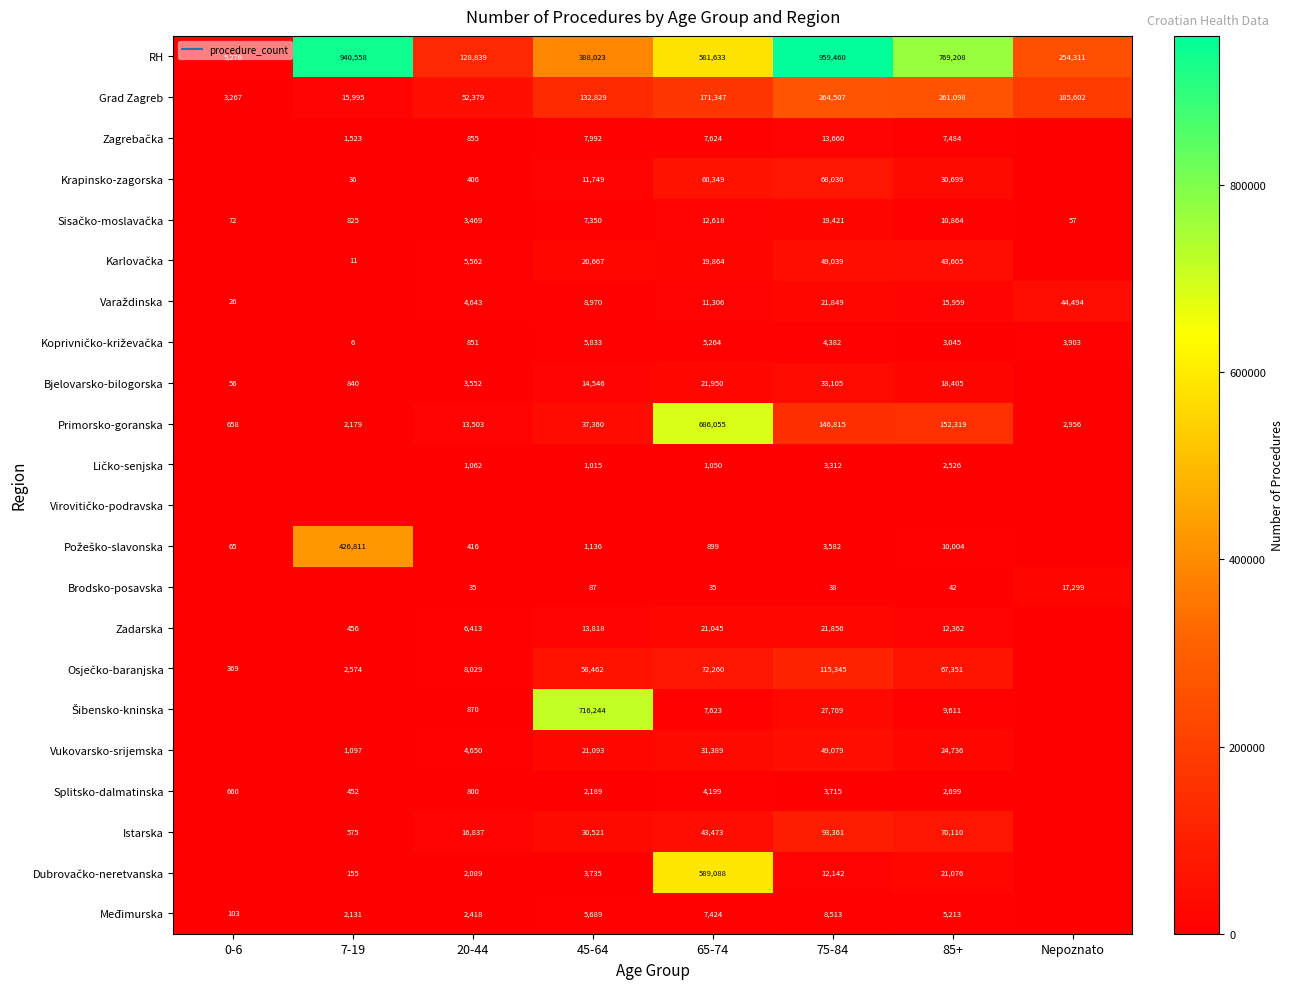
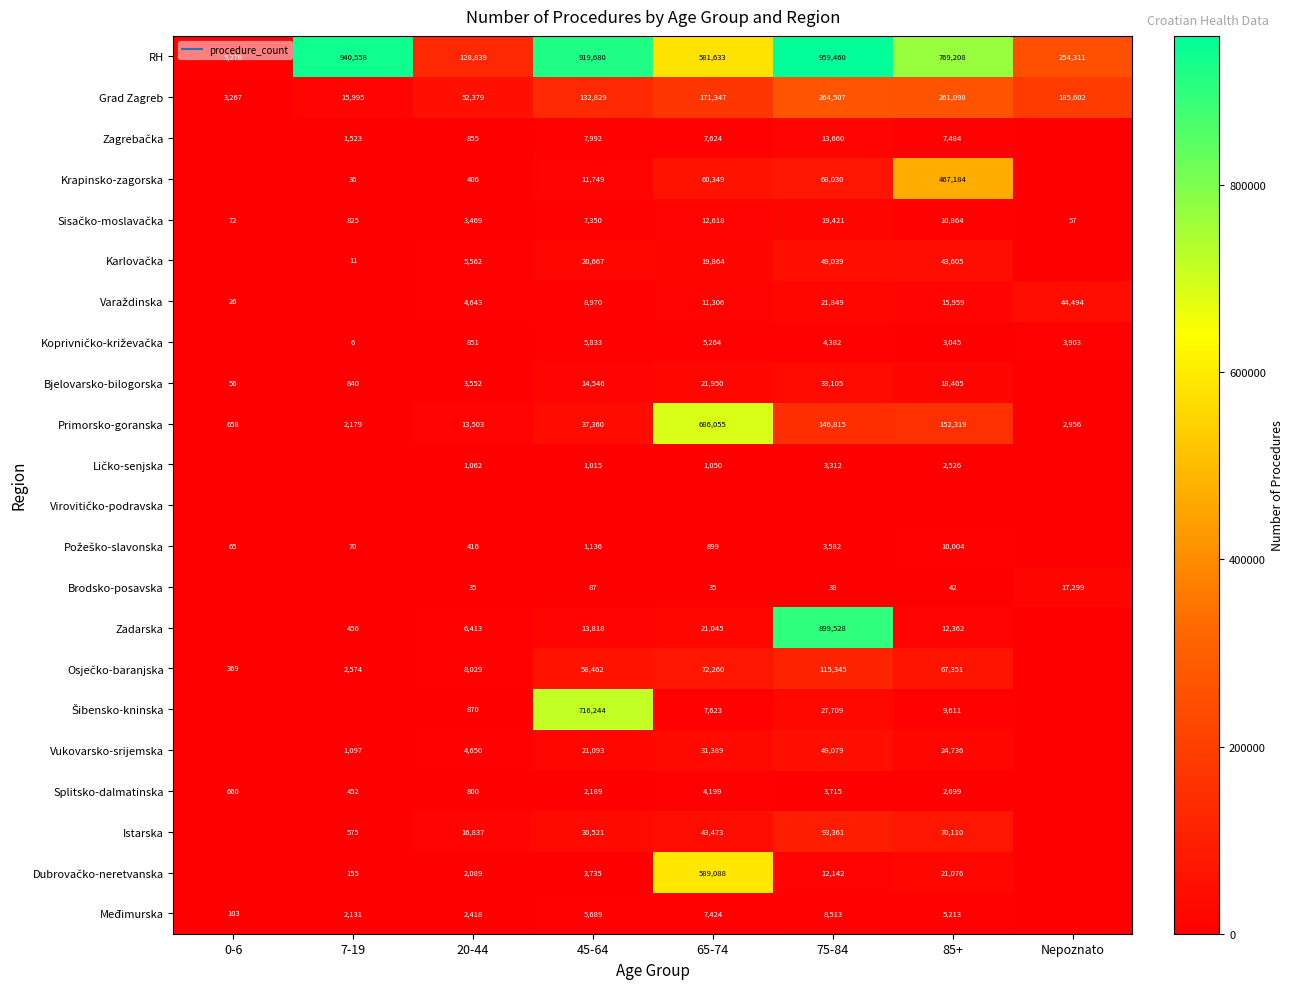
  {
    "RH": {
      "7-19": "940,558",
      "20-44": "128,839",
-     "45-64": "388,023",
+     "45-64": "919,680",
      "65-74": "581,633",
      "75-84": "959,460",
      "85+": "769,208",
      "Nepoznato": "254,311"
    },
    "Grad Zagreb": {
      "0-6": "3,267",
      "7-19": "15,995",
      "20-44": "52,379",
      "45-64": "132,829",
      "65-74": "171,347",
      "75-84": "264,507",
      "85+": "261,098",
      "Nepoznato": "185,602"
    },
    "Zagrebačka": {
      "7-19": "1,523",
      "20-44": "855",
      "45-64": "7,992",
      "65-74": "7,624",
      "75-84": "13,660",
      "85+": "7,484"
    },
    "Krapinsko-zagorska": {
      "7-19": "36",
      "20-44": "406",
      "45-64": "11,749",
      "65-74": "60,349",
      "75-84": "68,030",
-     "85+": "30,699"
+     "85+": "467,184"
    },
    "Sisačko-moslavačka": {
      "0-6": "72",
      "7-19": "825",
      "20-44": "3,469",
      "45-64": "7,350",
      "65-74": "12,618",
      "75-84": "19,421",
      "85+": "10,864",
      "Nepoznato": "57"
    },
    "Karlovačka": {
      "7-19": "11",
      "20-44": "5,562",
      "45-64": "20,667",
      "65-74": "19,864",
      "75-84": "49,039",
      "85+": "43,605"
    },
    "Varaždinska": {
      "0-6": "26",
      "20-44": "4,643",
      "45-64": "8,970",
      "65-74": "11,306",
      "75-84": "21,849",
      "85+": "15,959",
      "Nepoznato": "44,494"
    },
    "Koprivničko-križevačka": {
      "7-19": "6",
      "20-44": "851",
      "45-64": "5,833",
      "65-74": "5,264",
      "75-84": "4,382",
      "85+": "3,045",
      "Nepoznato": "3,903"
    },
    "Bjelovarsko-bilogorska": {
      "0-6": "56",
      "7-19": "840",
      "20-44": "3,552",
      "45-64": "14,546",
      "65-74": "21,950",
      "75-84": "33,105",
      "85+": "18,405"
    },
    "Primorsko-goranska": {
      "0-6": "658",
      "7-19": "2,179",
      "20-44": "13,503",
      "45-64": "37,360",
      "65-74": "686,055",
      "75-84": "146,815",
      "85+": "152,319",
      "Nepoznato": "2,956"
    },
    "Ličko-senjska": {
      "20-44": "1,062",
      "45-64": "1,015",
      "65-74": "1,050",
      "75-84": "3,312",
      "85+": "2,526"
    },
    "Požeško-slavonska": {
      "0-6": "65",
-     "7-19": "426,811",
+     "7-19": "70",
      "20-44": "416",
      "45-64": "1,136",
      "65-74": "899",
      "75-84": "3,582",
      "85+": "10,004"
    },
    "Brodsko-posavska": {
      "20-44": "35",
      "45-64": "87",
      "65-74": "35",
      "75-84": "38",
      "85+": "42",
      "Nepoznato": "17,299"
    },
    "Zadarska": {
      "7-19": "456",
      "20-44": "6,413",
      "45-64": "13,818",
      "65-74": "21,045",
-     "75-84": "21,856",
+     "75-84": "899,528",
      "85+": "12,362"
    },
    "Osječko-baranjska": {
      "0-6": "369",
      "7-19": "2,574",
      "20-44": "8,029",
      "45-64": "58,462",
      "65-74": "72,260",
      "75-84": "115,345",
      "85+": "67,351"
    },
    "Šibensko-kninska": {
      "20-44": "870",
      "45-64": "716,244",
      "65-74": "7,623",
      "75-84": "27,709",
      "85+": "9,611"
    },
    "Vukovarsko-srijemska": {
      "7-19": "1,097",
      "20-44": "4,650",
      "45-64": "21,093",
      "65-74": "31,389",
      "75-84": "49,079",
      "85+": "24,736"
    },
    "Splitsko-dalmatinska": {
      "0-6": "660",
      "7-19": "452",
      "20-44": "800",
      "45-64": "2,189",
      "65-74": "4,199",
      "75-84": "3,715",
      "85+": "2,699"
    },
    "Istarska": {
      "7-19": "575",
      "20-44": "16,837",
      "45-64": "30,521",
      "65-74": "43,473",
      "75-84": "93,361",
      "85+": "70,110"
    },
    "Dubrovačko-neretvanska": {
      "7-19": "155",
      "20-44": "2,089",
      "45-64": "3,735",
      "65-74": "589,088",
      "75-84": "12,142",
      "85+": "21,076"
    },
    "Međimurska": {
      "0-6": "103",
      "7-19": "2,131",
      "20-44": "2,418",
      "45-64": "5,689",
      "65-74": "7,424",
      "75-84": "8,513",
      "85+": "5,213"
    }
  }
